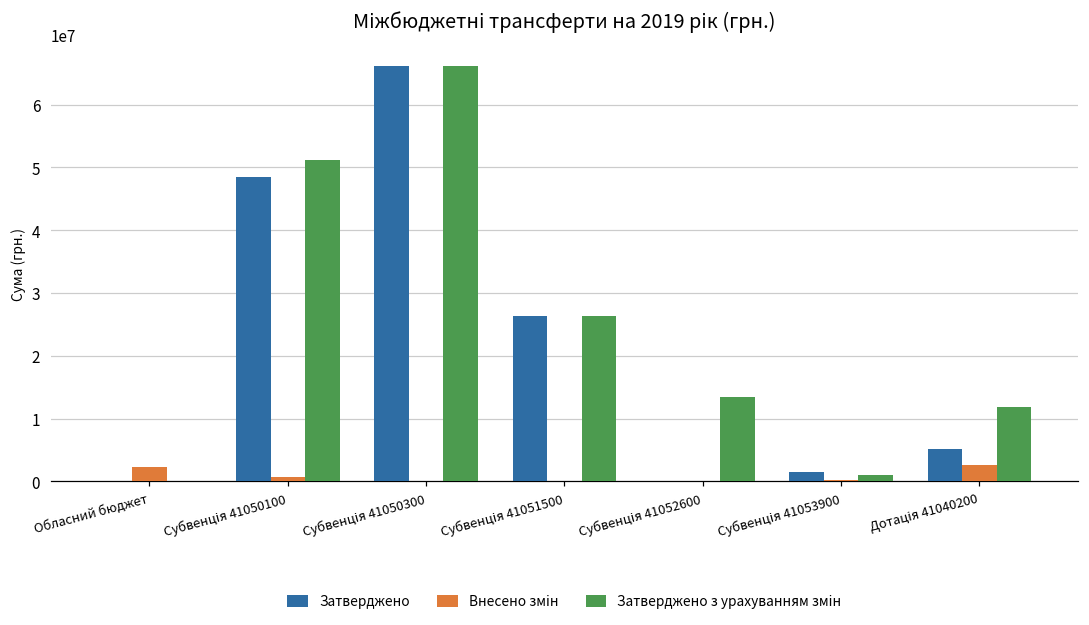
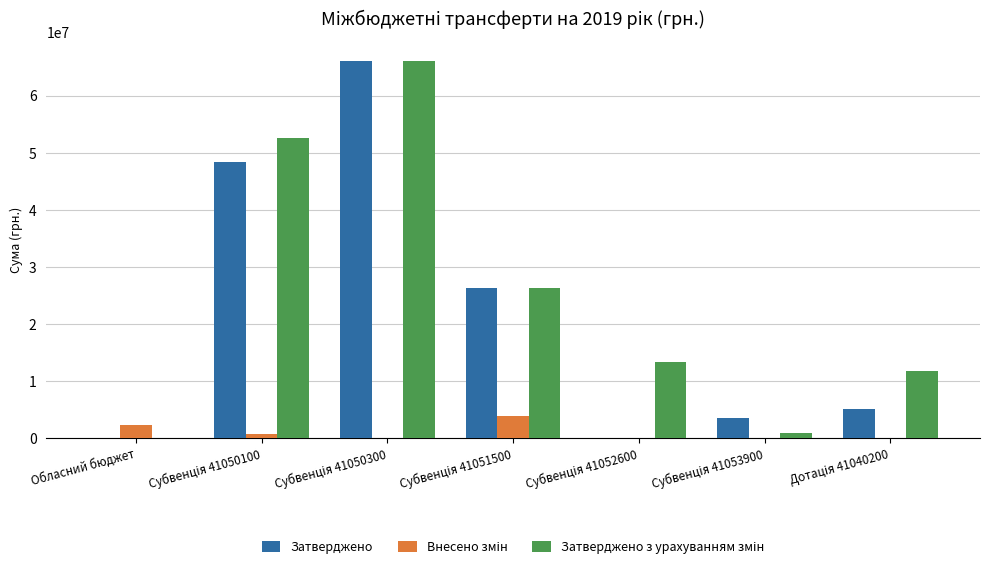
  {
    "Затверджено": {
      "Обласний бюджет": 0,
      "Субвенція 41050100": 48000000,
      "Субвенція 41050300": 66000000,
      "Субвенція 41051500": 26000000,
      "Субвенція 41052600": 0,
-     "Субвенція 41053900": 2000000,
+     "Субвенція 41053900": 4000000,
      "Дотація 41040200": 5000000
    },
    "Внесено змін": {
      "Обласний бюджет": 2000000,
      "Субвенція 41050100": 1000000,
      "Субвенція 41050300": 0,
-     "Субвенція 41051500": 0,
+     "Субвенція 41051500": 4000000,
      "Субвенція 41052600": 0,
-     "Дотація 41040200": 3000000
+     "Дотація 41040200": 0
    },
    "Затверджено з урахуванням змін": {
      "Обласний бюджет": 0,
-     "Субвенція 41050100": 51000000,
+     "Субвенція 41050100": 53000000,
      "Субвенція 41050300": 66000000,
      "Субвенція 41051500": 26000000,
      "Субвенція 41052600": 13000000,
      "Субвенція 41053900": 1000000,
      "Дотація 41040200": 12000000
    }
  }
